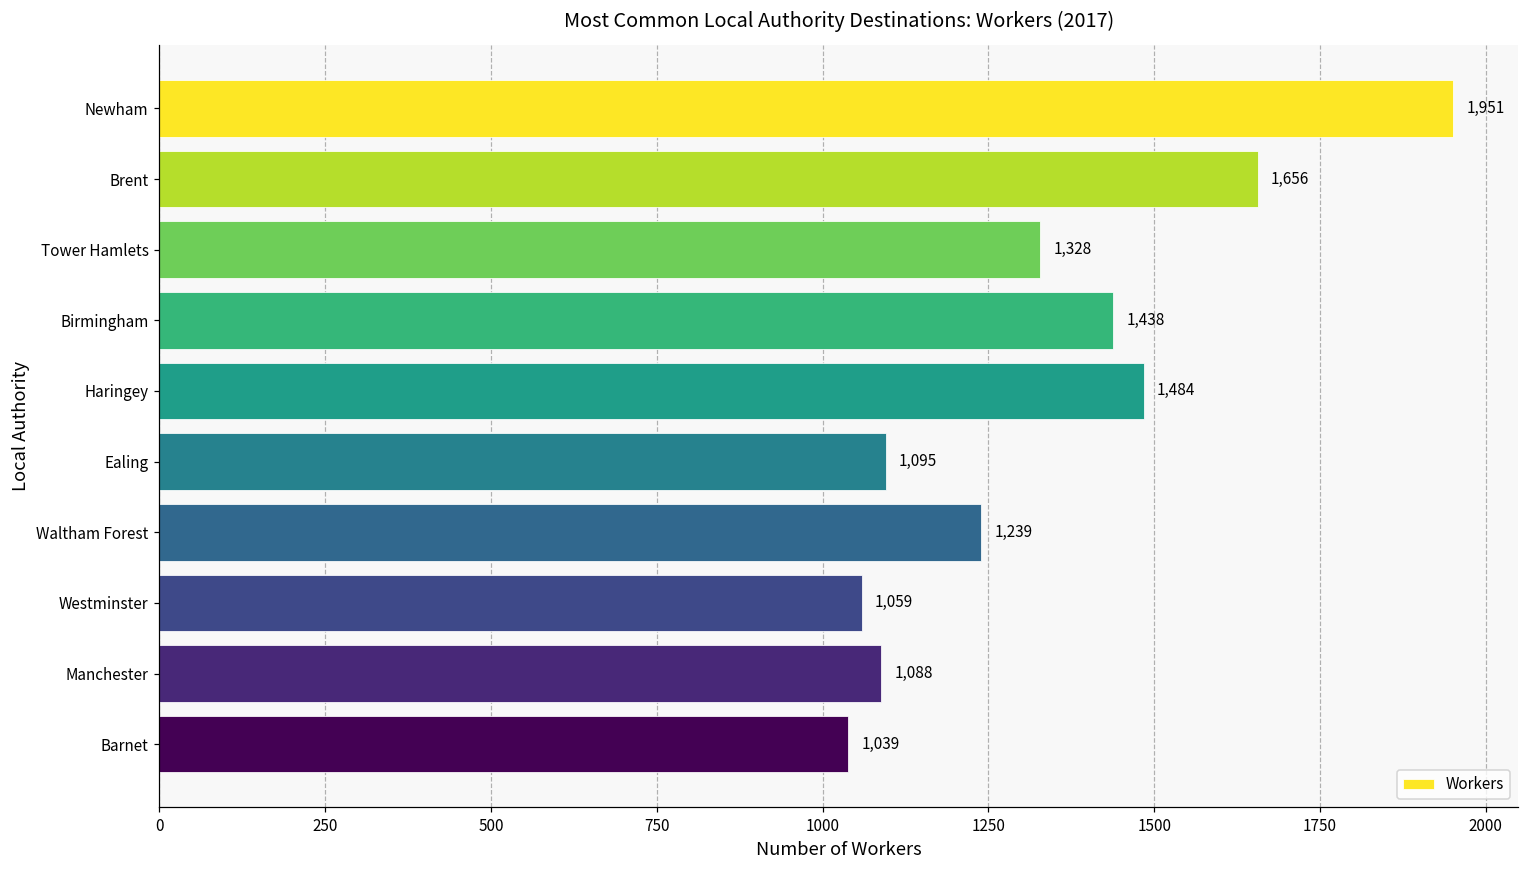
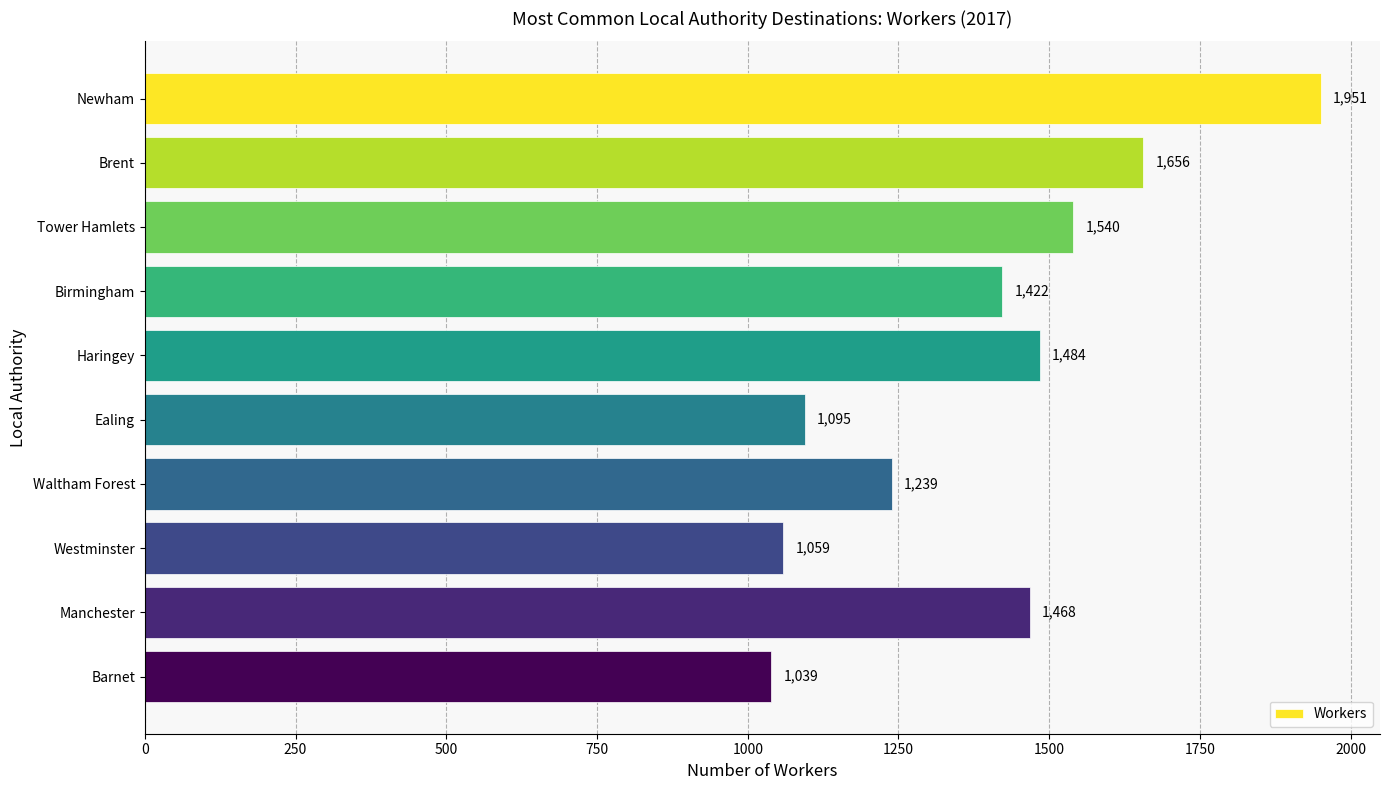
  {
    "Newham": "1,951",
    "Brent": "1,656",
-   "Tower Hamlets": "1,328",
-   "Birmingham": "1,438",
+   "Tower Hamlets": "1,540",
+   "Birmingham": "1,422",
    "Haringey": "1,484",
    "Ealing": "1,095",
    "Waltham Forest": "1,239",
    "Westminster": "1,059",
-   "Manchester": "1,088",
+   "Manchester": "1,468",
    "Barnet": "1,039"
  }
